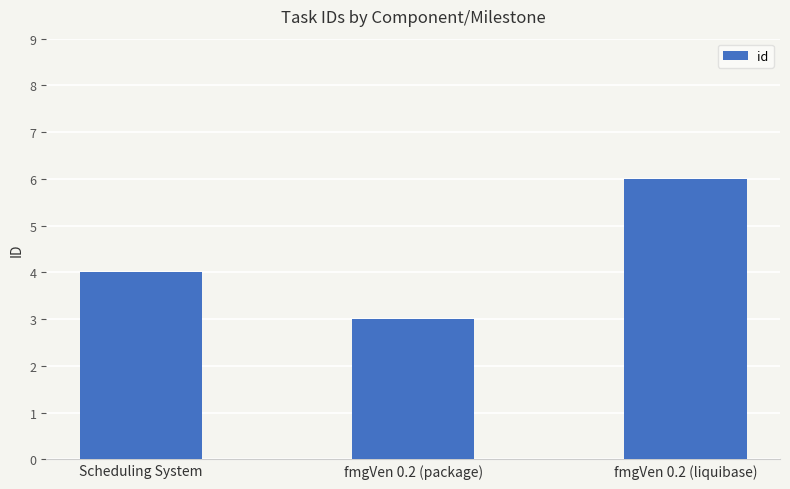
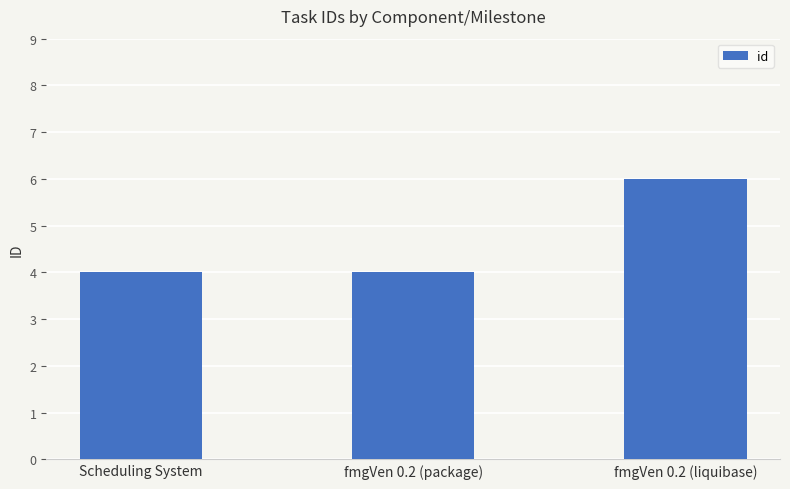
  {
    "Scheduling System": 4,
-   "fmgVen 0.2 (package)": 3,
+   "fmgVen 0.2 (package)": 4,
    "fmgVen 0.2 (liquibase)": 6
  }
